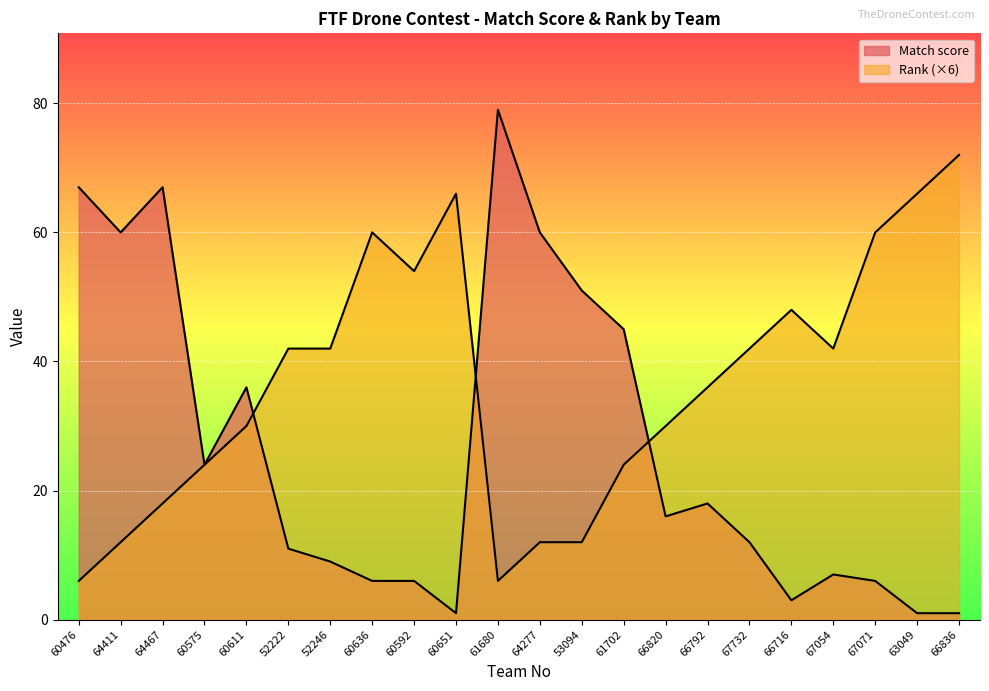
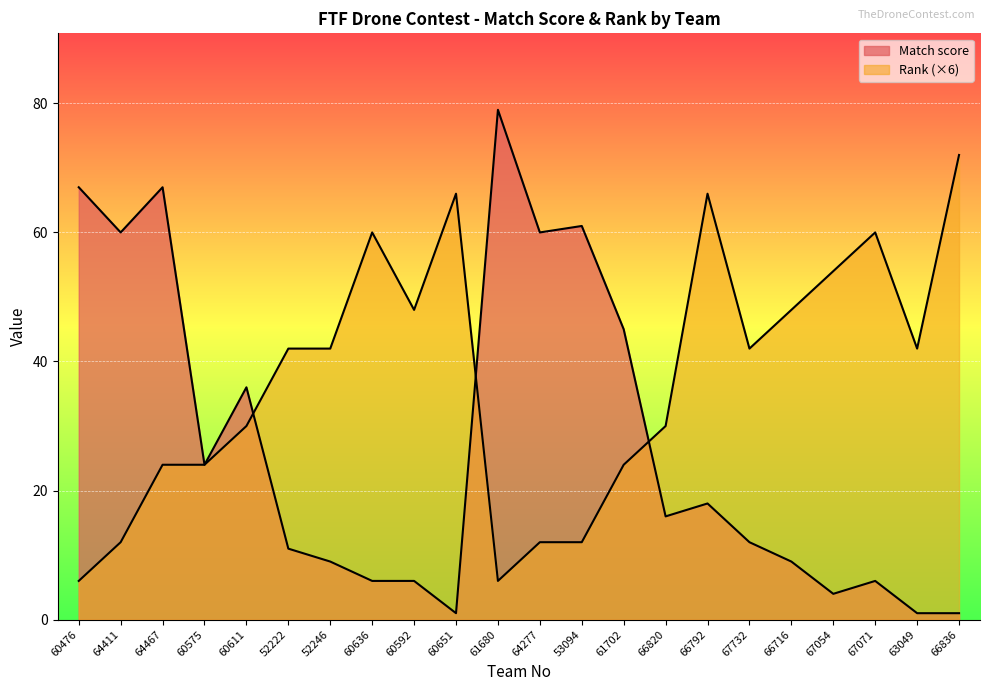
  {
    "Match score": {
      "60476": 67,
      "64411": 60,
      "64467": 67,
      "60611": 36,
      "52222": 11,
      "52246": 9,
      "60636": 6,
      "60592": 6,
      "60651": 1,
      "61680": 79,
      "64277": 60,
-     "53094": 51,
+     "53094": 61,
      "61702": 45,
      "66820": 16,
      "66792": 18,
      "67732": 12,
-     "66716": 3,
-     "67054": 7,
+     "66716": 9,
+     "67054": 4,
      "67071": 6,
      "63049": 1,
      "66836": 1
    },
    "Rank (×6)": {
      "60476": 6,
      "64411": 12,
-     "64467": 18,
+     "64467": 24,
      "60611": 30,
      "52222": 42,
      "52246": 42,
      "60636": 60,
-     "60592": 54,
+     "60592": 48,
      "60651": 66,
      "61680": 6,
      "64277": 12,
      "53094": 12,
      "61702": 24,
      "66820": 30,
-     "66792": 36,
+     "66792": 66,
      "67732": 42,
      "66716": 48,
-     "67054": 42,
+     "67054": 54,
      "67071": 60,
-     "63049": 66,
+     "63049": 42,
      "66836": 72
    }
  }
